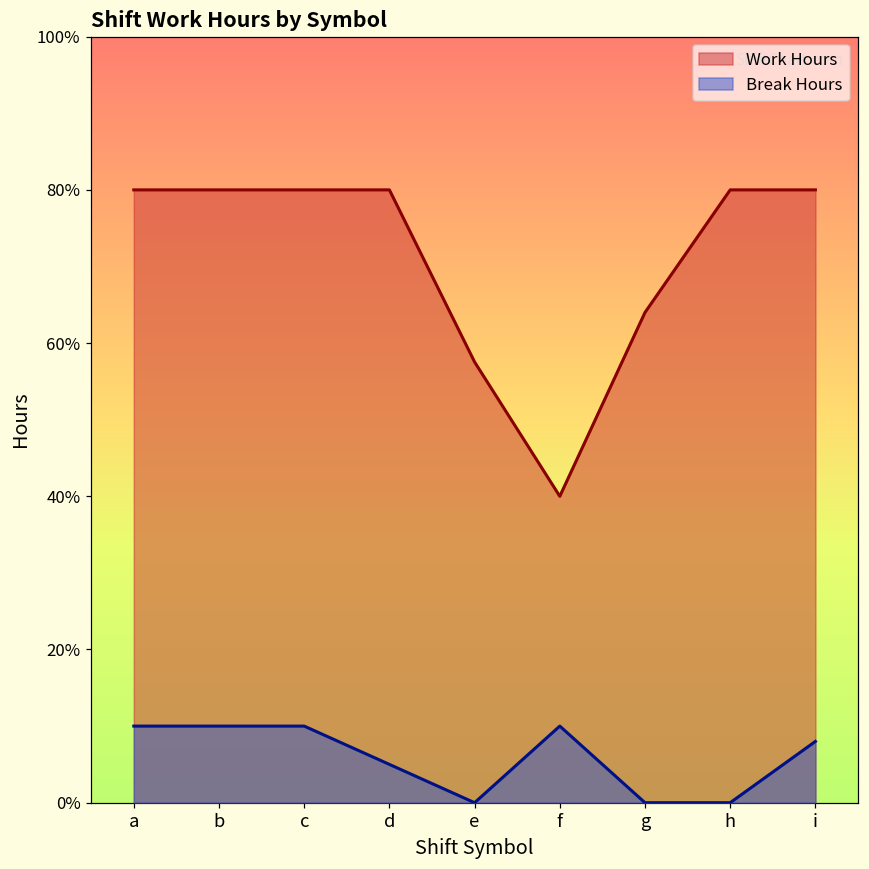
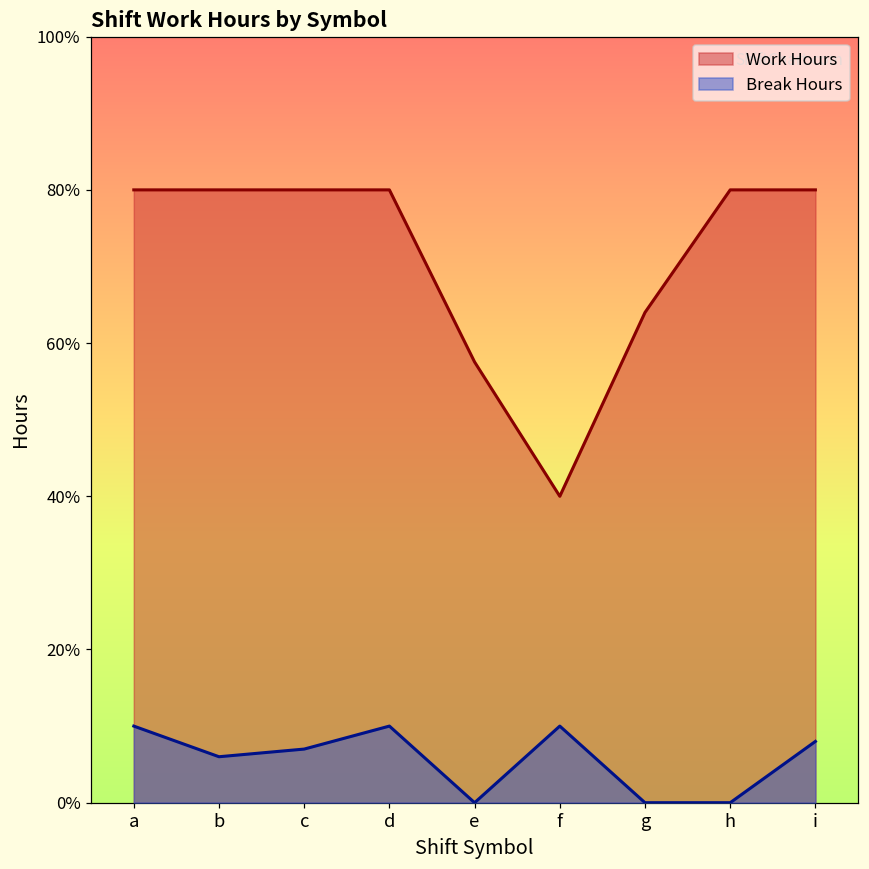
  {
    "Work Hours": {
      "a": "80%",
      "b": "80%",
      "c": "80%",
      "d": "80%",
      "e": "58%",
      "f": "40%",
      "g": "64%",
      "h": "80%",
      "i": "80%"
    },
    "Break Hours": {
      "a": "10%",
-     "b": "10%",
-     "c": "10%",
-     "d": "5%",
+     "b": "6%",
+     "c": "7%",
+     "d": "10%",
      "e": "0%",
      "f": "10%",
      "g": "0%",
      "h": "0%",
      "i": "8%"
    }
  }
